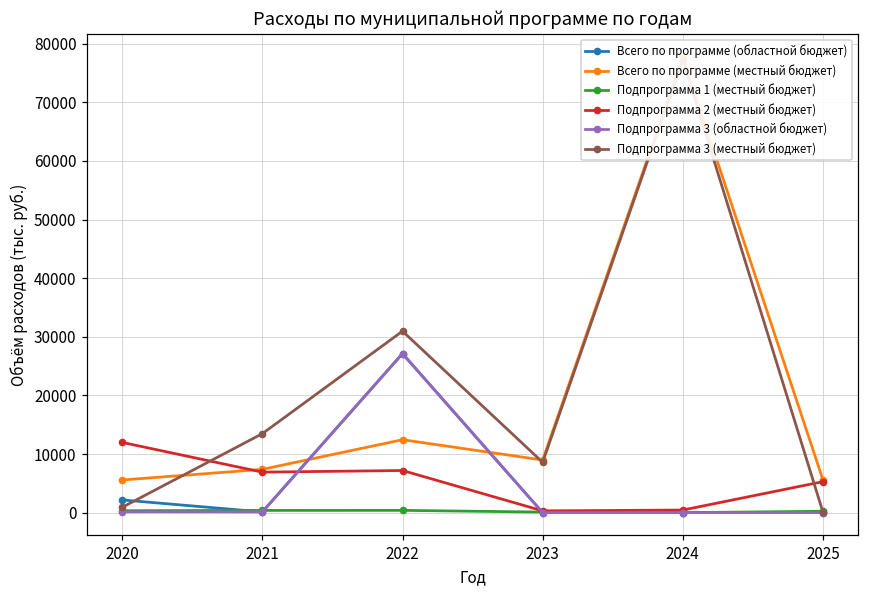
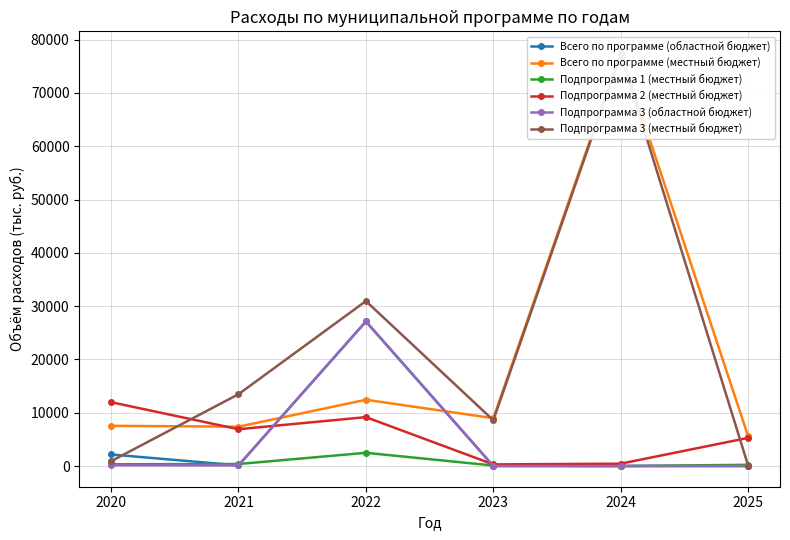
  {
    "Всего по программе (областной бюджет)": {
      "2020": 2000
    },
    "Всего по программе (местный бюджет)": {
-     "2020": 6000,
+     "2020": 8000,
      "2022": 12000
    },
    "Подпрограмма 1 (местный бюджет)": {
-     "2022": 0
+     "2022": 2000
    },
    "Подпрограмма 2 (местный бюджет)": {
      "2020": 12000,
-     "2022": 7000
+     "2022": 9000
    },
    "Подпрограмма 3 (местный бюджет)": {
      "2020": 1000,
      "2021": 13000,
      "2022": 31000
    }
  }
